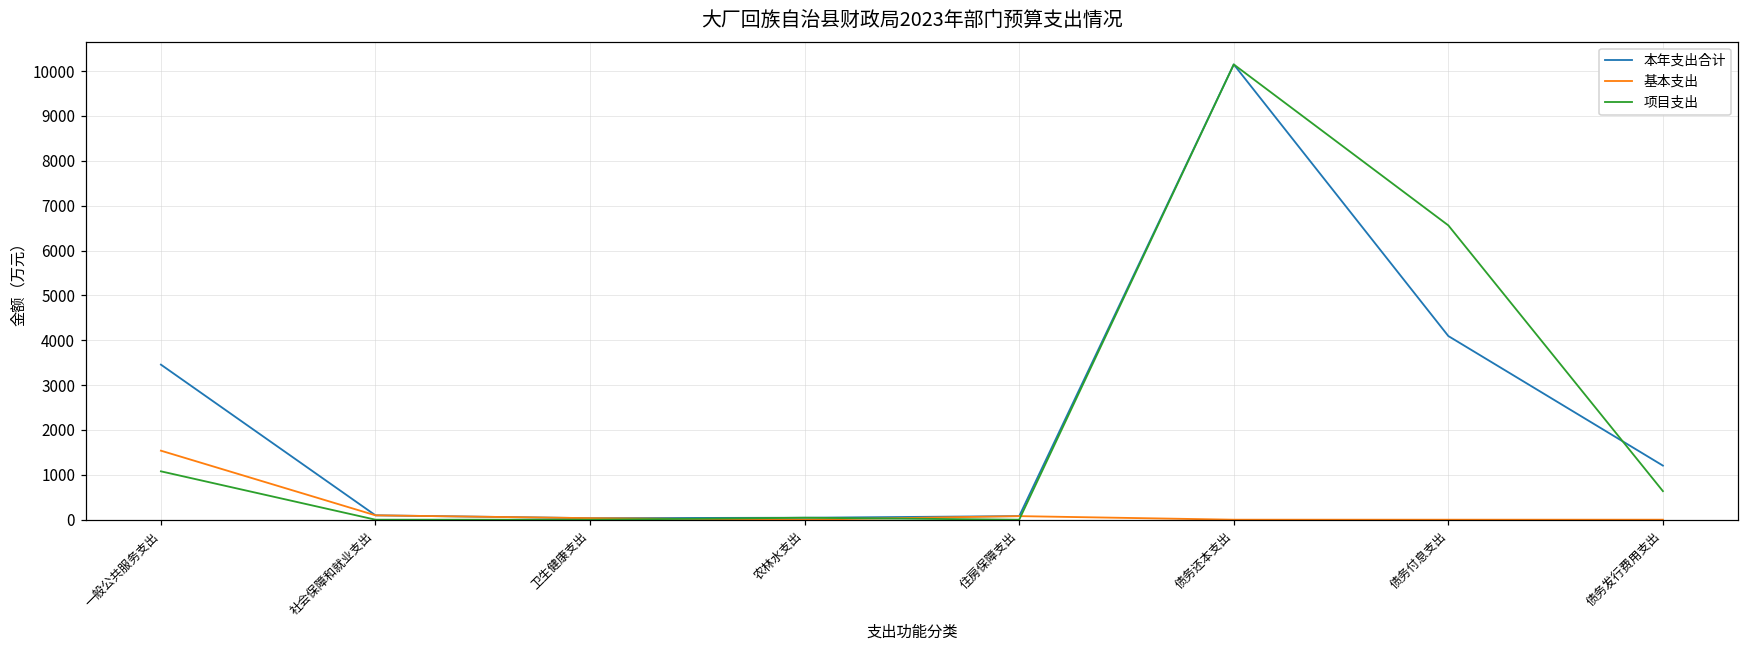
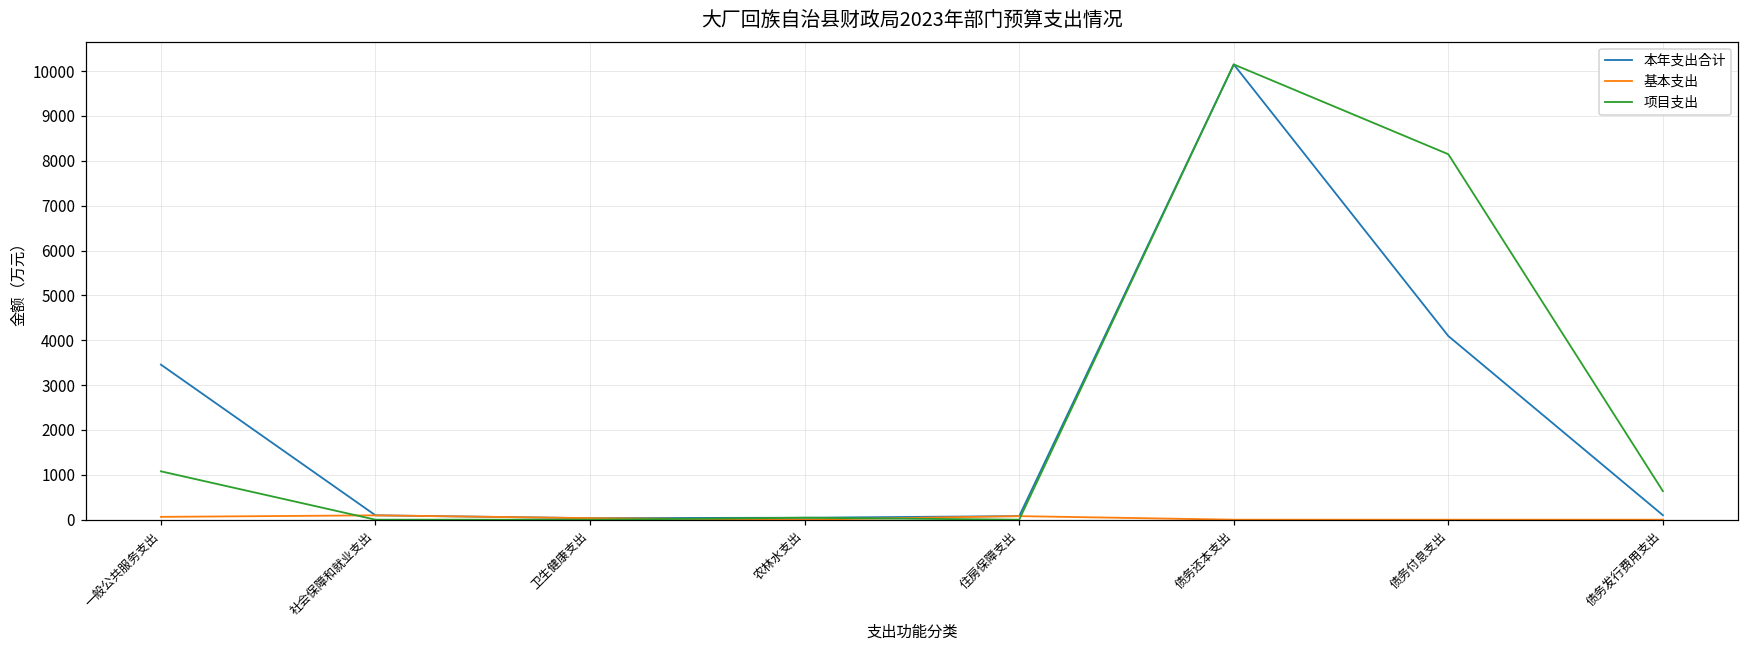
  {
    "本年支出合计": {
      "一般公共服务支出": 3500,
      "债务付息支出": 4100,
-     "债务发行费用支出": 1200
+     "债务发行费用支出": 100
    },
    "基本支出": {
-     "一般公共服务支出": 1500,
+     "一般公共服务支出": 100,
      "债务还本支出": 0,
      "债务付息支出": 0,
      "债务发行费用支出": 0
    },
    "项目支出": {
      "一般公共服务支出": 1100,
      "社会保障和就业支出": 0,
      "住房保障支出": 0,
-     "债务付息支出": 6600,
+     "债务付息支出": 8100,
      "债务发行费用支出": 600
    }
  }
